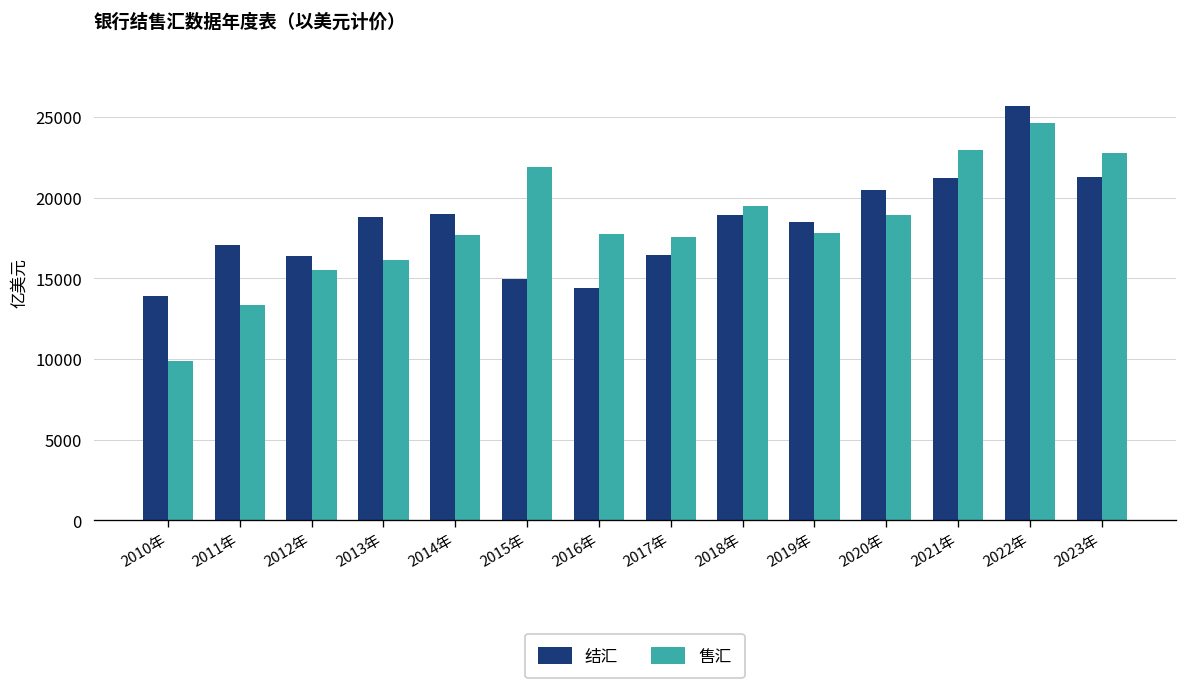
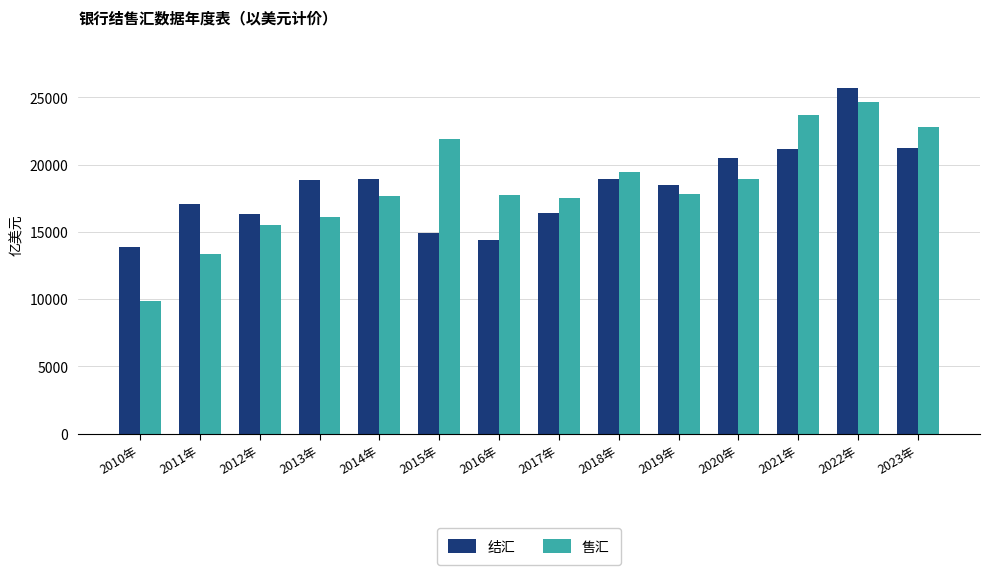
  {
    "结汇": {
      "2010年": 13900,
      "2011年": 17100,
      "2012年": 16400,
      "2013年": 18800,
      "2014年": 19000,
      "2015年": 14900,
      "2016年": 14400,
      "2017年": 16400,
      "2018年": 18900,
      "2019年": 18500,
      "2020年": 20500,
      "2021年": 21200,
      "2022年": 25700,
      "2023年": 21300
    },
    "售汇": {
      "2010年": 9800,
      "2011年": 13300,
      "2012年": 15500,
      "2013年": 16100,
      "2014年": 17700,
      "2015年": 21900,
      "2016年": 17800,
      "2017年": 17600,
      "2018年": 19500,
      "2019年": 17800,
      "2020年": 18900,
-     "2021年": 22900,
+     "2021年": 23700,
      "2022年": 24600,
      "2023年": 22800
    }
  }
